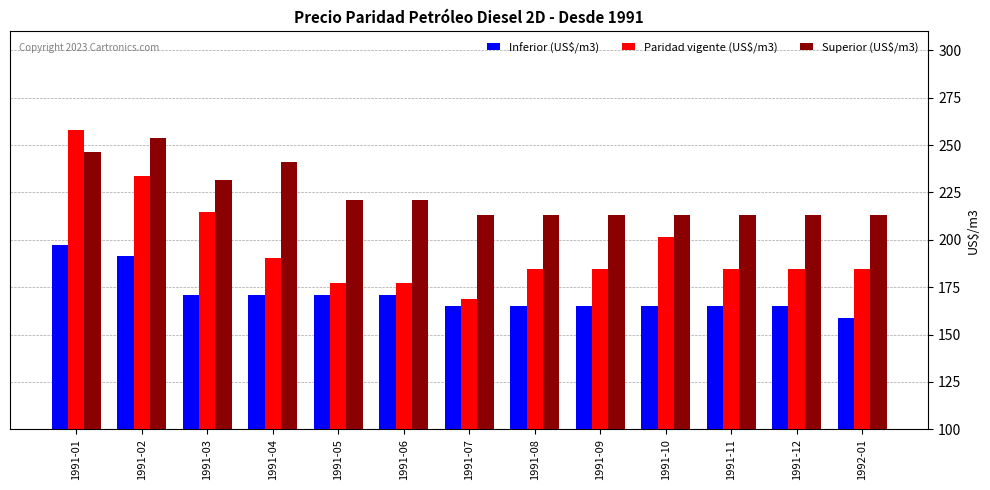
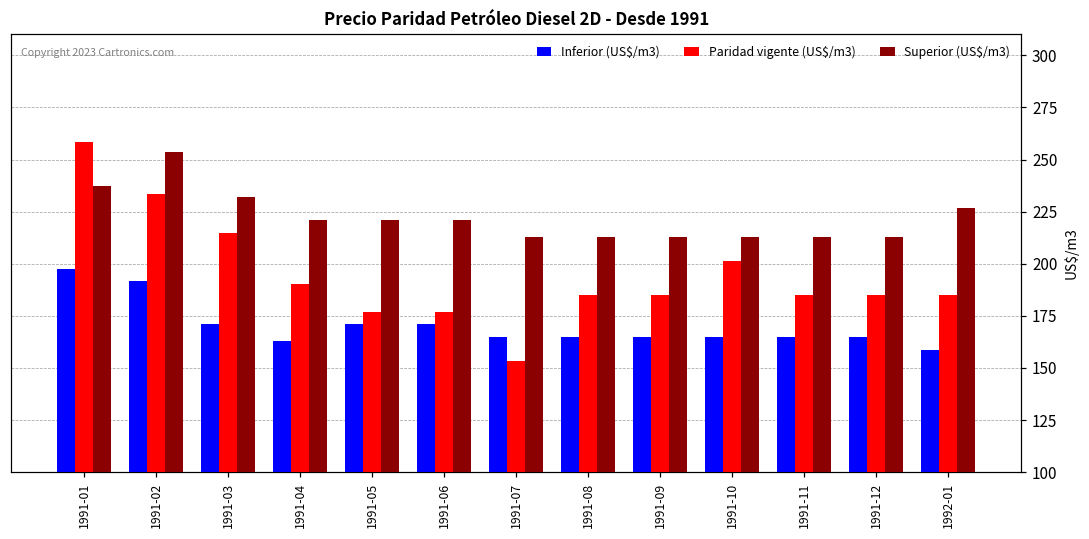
  {
    "Inferior (US$/m3)": {
      "1991-01": 197,
      "1991-02": 192,
      "1991-03": 171,
-     "1991-04": 171,
+     "1991-04": 163,
      "1991-05": 171,
      "1991-06": 171,
      "1991-07": 165,
      "1991-08": 165,
      "1991-09": 165,
      "1991-10": 165,
      "1991-11": 165,
      "1991-12": 165,
      "1992-01": 159
    },
    "Paridad vigente (US$/m3)": {
      "1991-01": 258,
      "1991-02": 234,
      "1991-03": 215,
      "1991-04": 190,
      "1991-05": 177,
      "1991-06": 177,
-     "1991-07": 169,
+     "1991-07": 153,
      "1991-08": 185,
      "1991-09": 185,
      "1991-10": 201,
      "1991-11": 185,
      "1991-12": 185,
      "1992-01": 185
    },
    "Superior (US$/m3)": {
-     "1991-01": 246,
+     "1991-01": 237,
      "1991-02": 254,
      "1991-03": 232,
-     "1991-04": 241,
+     "1991-04": 221,
      "1991-05": 221,
      "1991-06": 221,
      "1991-07": 213,
      "1991-08": 213,
      "1991-09": 213,
      "1991-10": 213,
      "1991-11": 213,
      "1991-12": 213,
-     "1992-01": 213
+     "1992-01": 227
    }
  }
